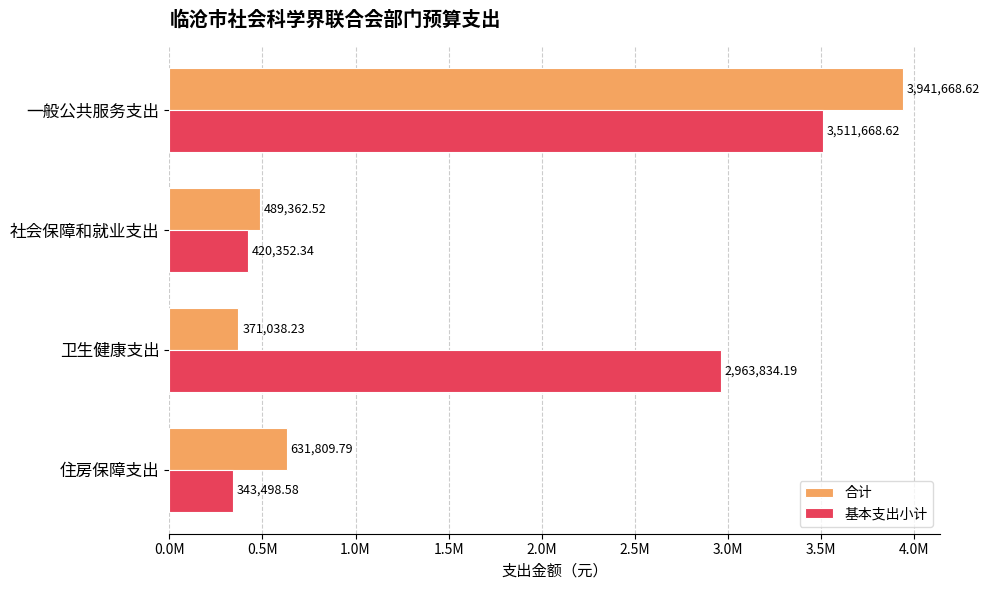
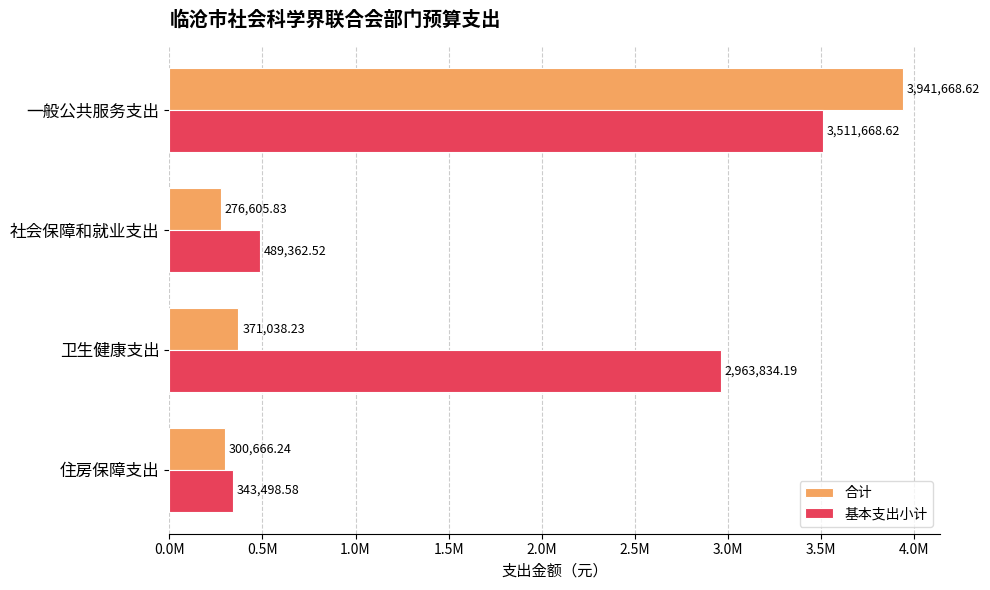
  {
    "合计": {
      "一般公共服务支出": "3,941,668.62",
-     "社会保障和就业支出": "489,362.52",
+     "社会保障和就业支出": "276,605.83",
      "卫生健康支出": "371,038.23",
-     "住房保障支出": "631,809.79"
+     "住房保障支出": "300,666.24"
    },
    "基本支出小计": {
      "一般公共服务支出": "3,511,668.62",
-     "社会保障和就业支出": "420,352.34",
+     "社会保障和就业支出": "489,362.52",
      "卫生健康支出": "2,963,834.19",
      "住房保障支出": "343,498.58"
    }
  }
